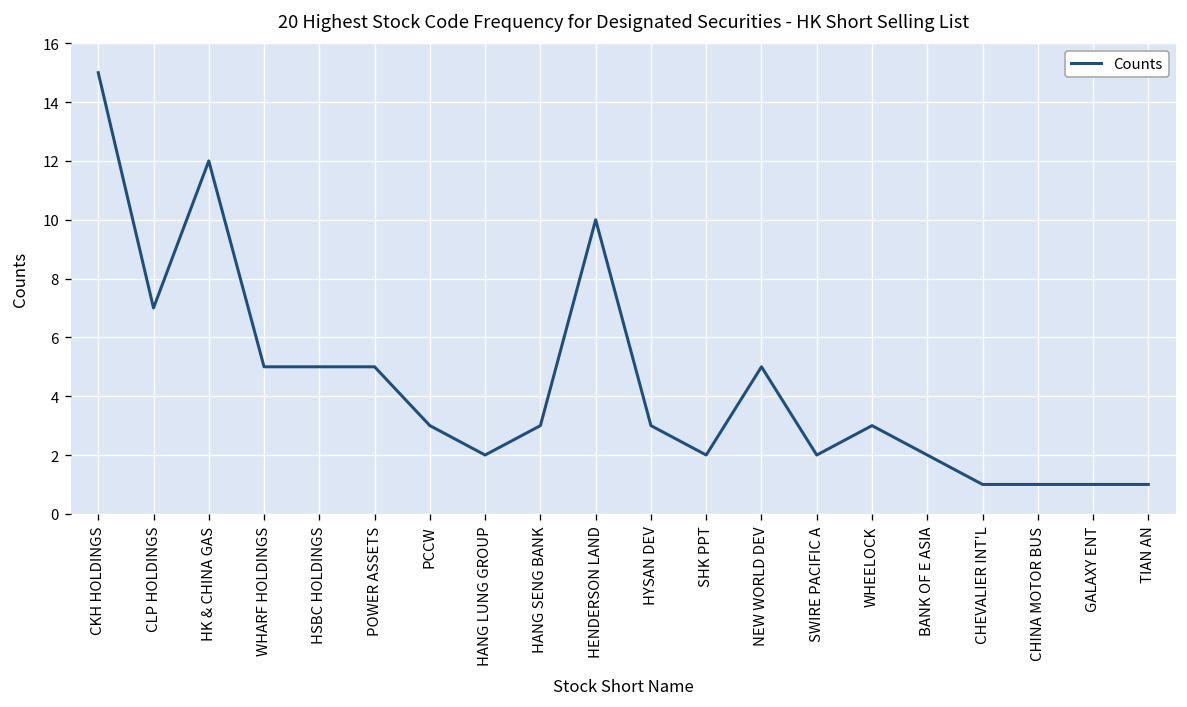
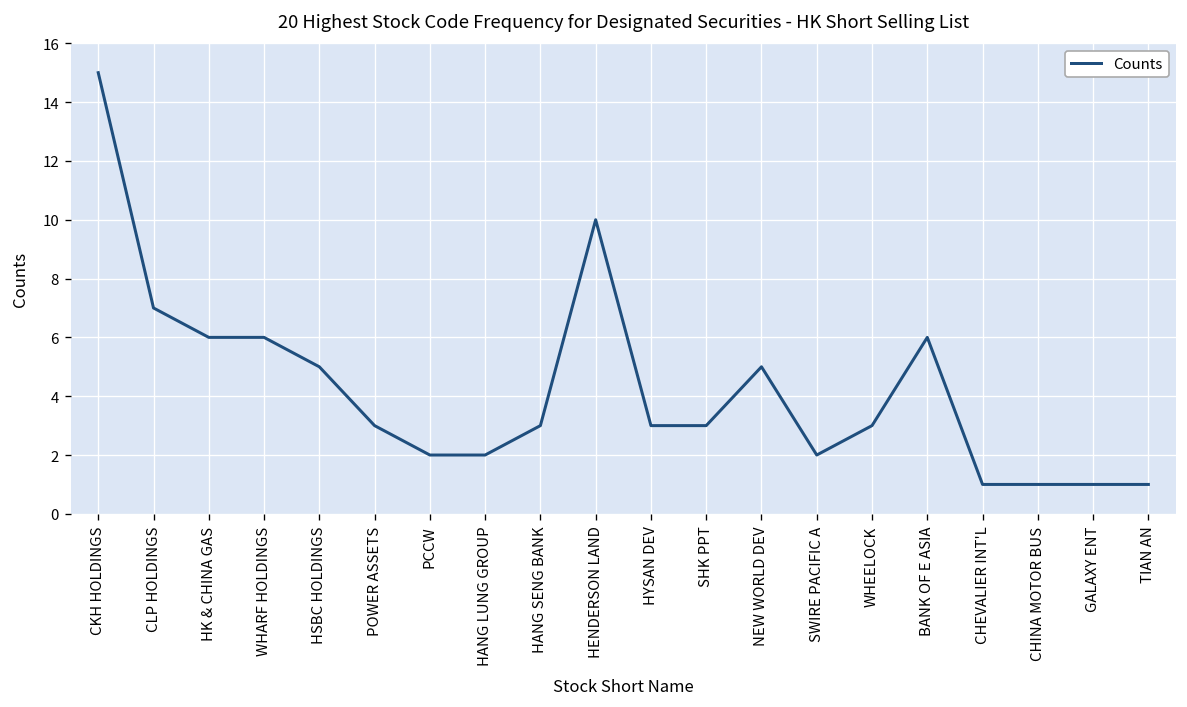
  {
    "CKH HOLDINGS": 15,
    "CLP HOLDINGS": 7,
-   "HK & CHINA GAS": 12,
-   "WHARF HOLDINGS": 5,
+   "HK & CHINA GAS": 6,
+   "WHARF HOLDINGS": 6,
    "HSBC HOLDINGS": 5,
-   "POWER ASSETS": 5,
-   "PCCW": 3,
+   "POWER ASSETS": 3,
+   "PCCW": 2,
    "HANG LUNG GROUP": 2,
    "HANG SENG BANK": 3,
    "HENDERSON LAND": 10,
    "HYSAN DEV": 3,
-   "SHK PPT": 2,
+   "SHK PPT": 3,
    "NEW WORLD DEV": 5,
    "SWIRE PACIFIC A": 2,
    "WHEELOCK": 3,
-   "BANK OF E ASIA": 2,
+   "BANK OF E ASIA": 6,
    "CHEVALIER INT'L": 1,
    "CHINA MOTOR BUS": 1,
    "GALAXY ENT": 1,
    "TIAN AN": 1
  }
